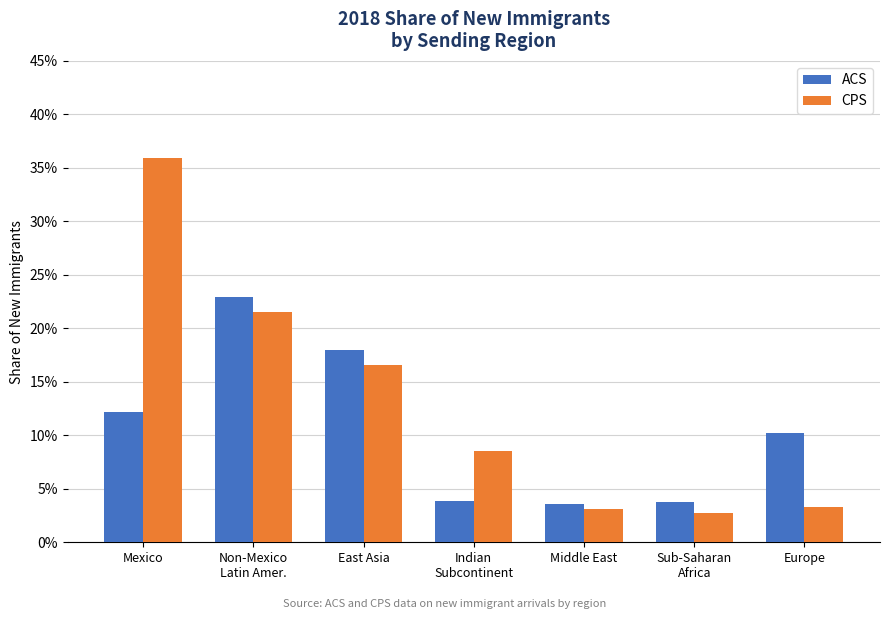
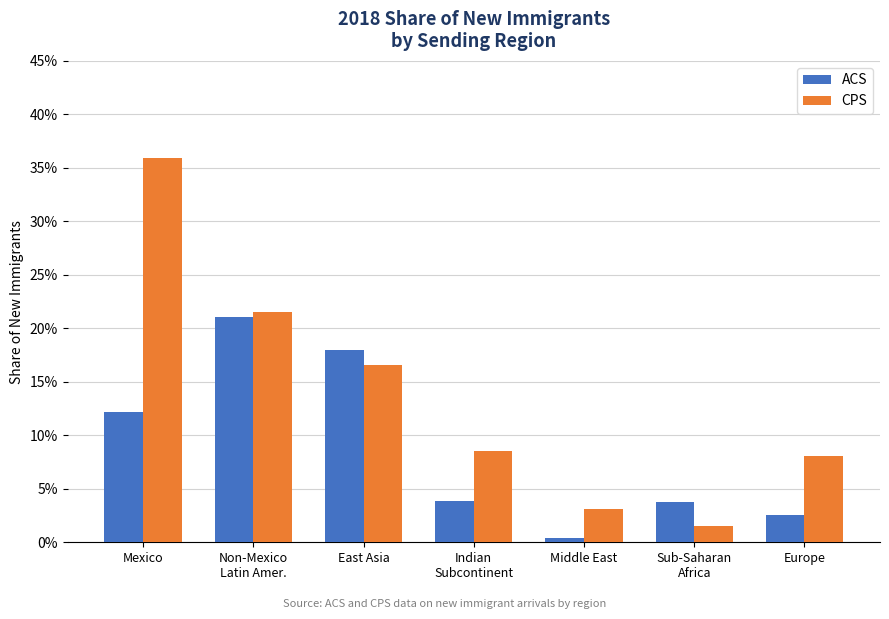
  {
    "ACS": {
      "Mexico": "12.2%",
-     "Non-Mexico Latin Amer.": "23.0%",
+     "Non-Mexico Latin Amer.": "21.0%",
      "East Asia": "18.0%",
      "Indian Subcontinent": "3.9%",
-     "Middle East": "3.6%",
+     "Middle East": "0.4%",
      "Sub-Saharan Africa": "3.8%",
-     "Europe": "10.2%"
+     "Europe": "2.6%"
    },
    "CPS": {
      "Mexico": "35.9%",
      "Non-Mexico Latin Amer.": "21.5%",
      "East Asia": "16.6%",
      "Indian Subcontinent": "8.6%",
      "Middle East": "3.1%",
-     "Sub-Saharan Africa": "2.7%",
-     "Europe": "3.3%"
+     "Sub-Saharan Africa": "1.5%",
+     "Europe": "8.0%"
    }
  }
